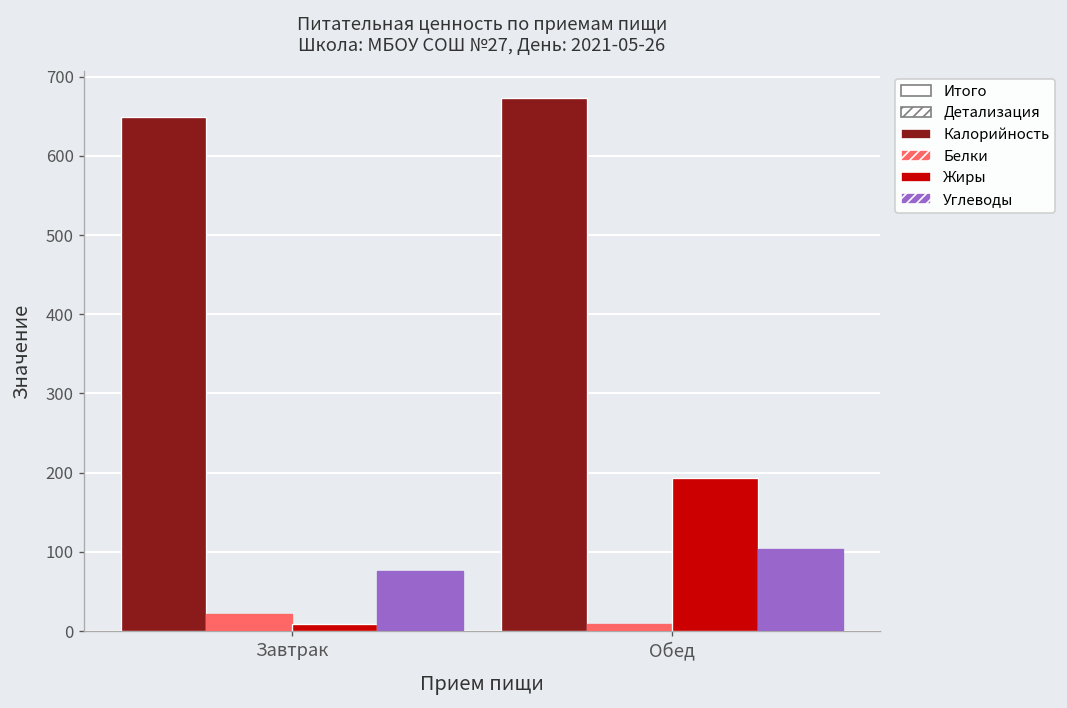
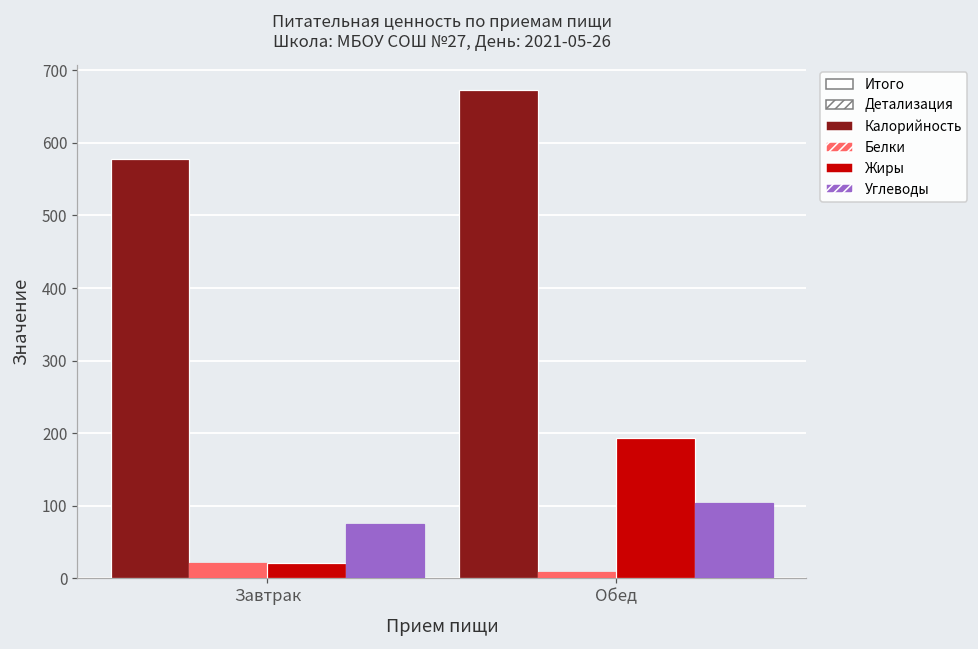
  {
    "Калорийность": {
-     "Завтрак": 650,
+     "Завтрак": 580,
      "Обед": 670
    },
    "Белки": {
      "Завтрак": 20,
      "Обед": 10
    },
    "Жиры": {
-     "Завтрак": 10,
+     "Завтрак": 20,
      "Обед": 190
    },
    "Углеводы": {
      "Завтрак": 80,
      "Обед": 100
    }
  }
